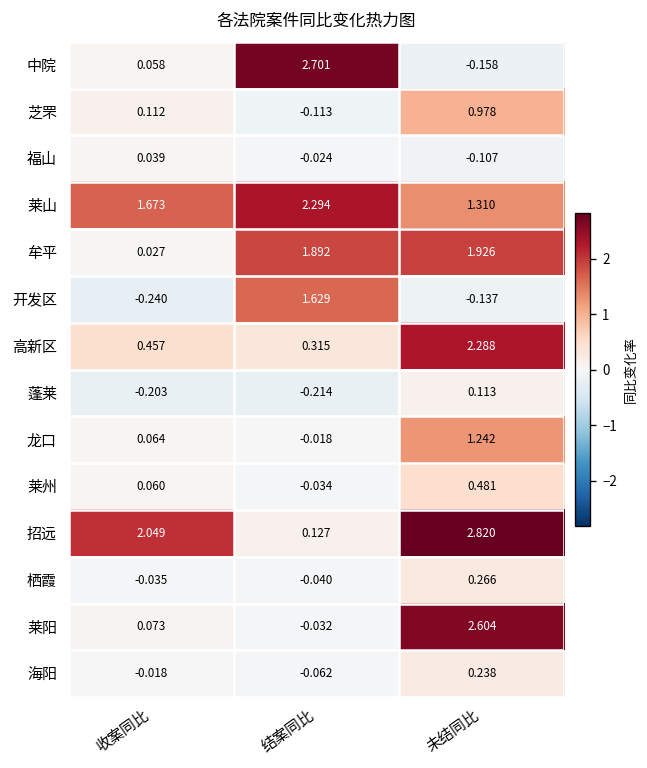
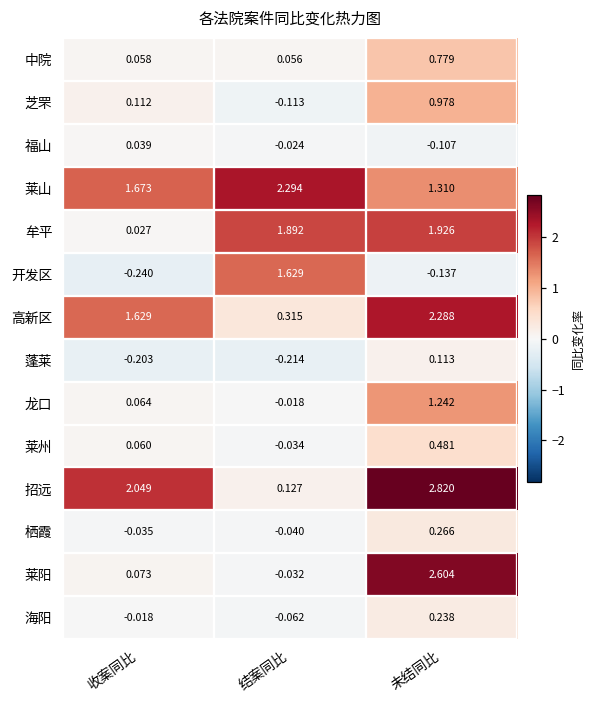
  {
    "中院": {
      "收案同比": 0.058,
-     "结案同比": 2.701,
-     "未结同比": -0.158
+     "结案同比": 0.056,
+     "未结同比": 0.779
    },
    "芝罘": {
      "收案同比": 0.112,
      "结案同比": -0.113,
      "未结同比": 0.978
    },
    "福山": {
      "收案同比": 0.039,
      "结案同比": -0.024,
      "未结同比": -0.107
    },
    "莱山": {
      "收案同比": 1.673,
      "结案同比": 2.294,
      "未结同比": 1.310
    },
    "牟平": {
      "收案同比": 0.027,
      "结案同比": 1.892,
      "未结同比": 1.926
    },
    "开发区": {
      "收案同比": -0.240,
      "结案同比": 1.629,
      "未结同比": -0.137
    },
    "高新区": {
-     "收案同比": 0.457,
+     "收案同比": 1.629,
      "结案同比": 0.315,
      "未结同比": 2.288
    },
    "蓬莱": {
      "收案同比": -0.203,
      "结案同比": -0.214,
      "未结同比": 0.113
    },
    "龙口": {
      "收案同比": 0.064,
      "结案同比": -0.018,
      "未结同比": 1.242
    },
    "莱州": {
      "收案同比": 0.060,
      "结案同比": -0.034,
      "未结同比": 0.481
    },
    "招远": {
      "收案同比": 2.049,
      "结案同比": 0.127,
      "未结同比": 2.820
    },
    "栖霞": {
      "收案同比": -0.035,
      "结案同比": -0.040,
      "未结同比": 0.266
    },
    "莱阳": {
      "收案同比": 0.073,
      "结案同比": -0.032,
      "未结同比": 2.604
    },
    "海阳": {
      "收案同比": -0.018,
      "结案同比": -0.062,
      "未结同比": 0.238
    }
  }
